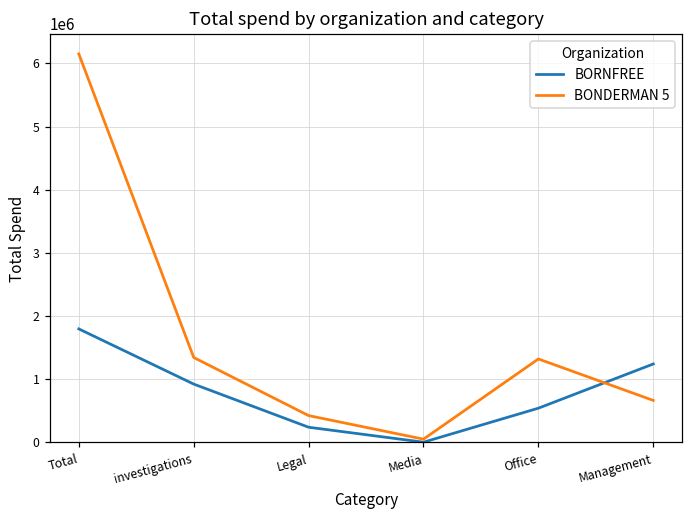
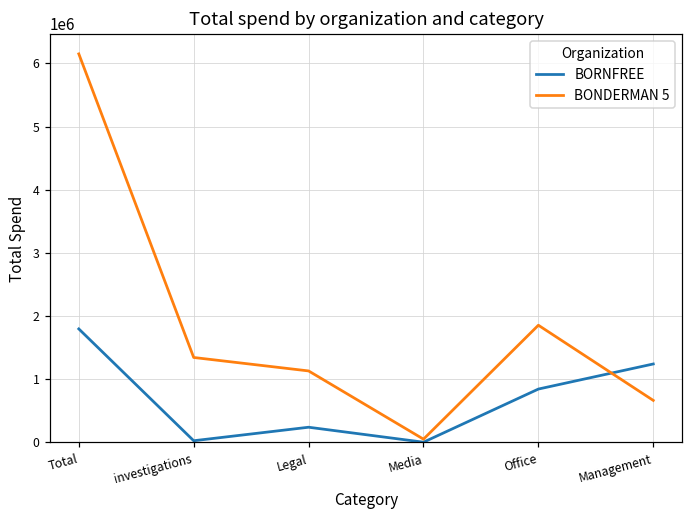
  {
    "BORNFREE": {
      "Total": 1800000,
-     "investigations": 900000,
+     "investigations": 0,
      "Legal": 200000,
      "Media": 0,
-     "Office": 500000,
+     "Office": 800000,
      "Management": 1200000
    },
    "BONDERMAN 5": {
      "Total": 6200000,
      "investigations": 1300000,
-     "Legal": 400000,
+     "Legal": 1100000,
      "Media": 100000,
-     "Office": 1300000,
+     "Office": 1900000,
      "Management": 700000
    }
  }
